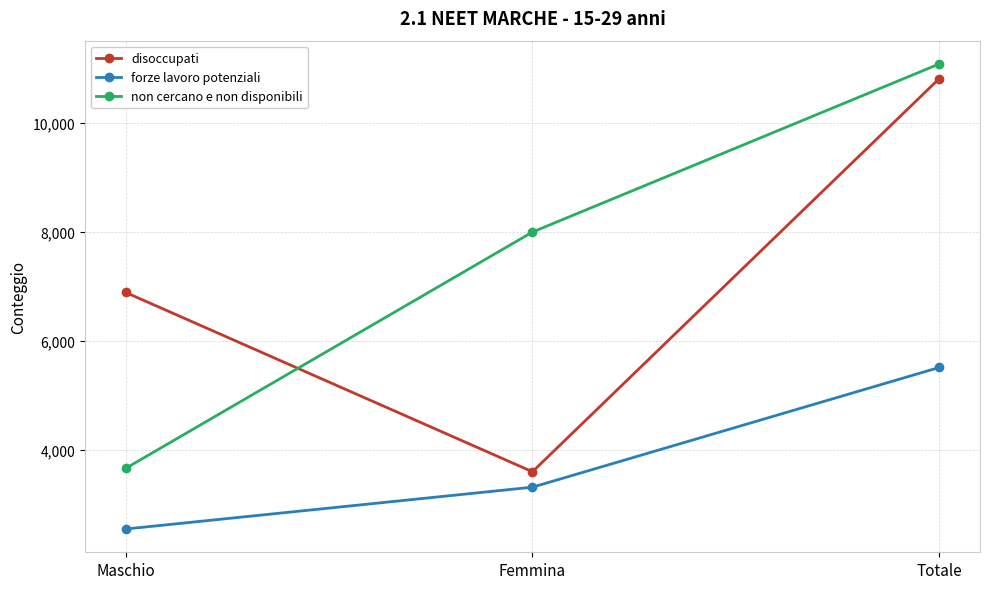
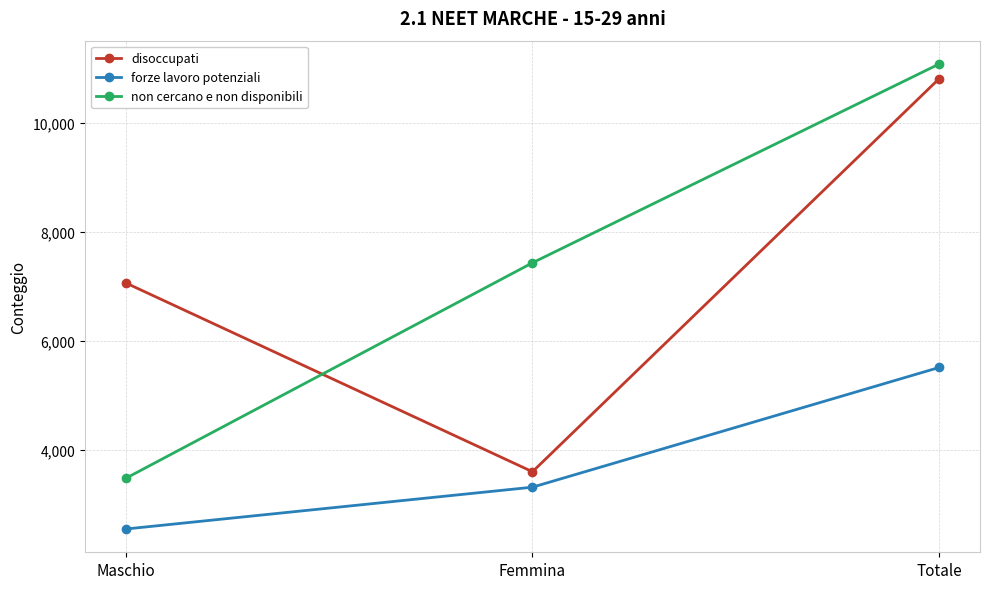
  {
    "disoccupati": {
-     "Maschio": "6,900",
+     "Maschio": "7,100",
      "Femmina": "3,600",
      "Totale": "10,800"
    },
    "forze lavoro potenziali": {
      "Maschio": "2,500",
      "Femmina": "3,300",
      "Totale": "5,500"
    },
    "non cercano e non disponibili": {
-     "Maschio": "3,700",
-     "Femmina": "8,000",
+     "Maschio": "3,500",
+     "Femmina": "7,400",
      "Totale": "11,100"
    }
  }
